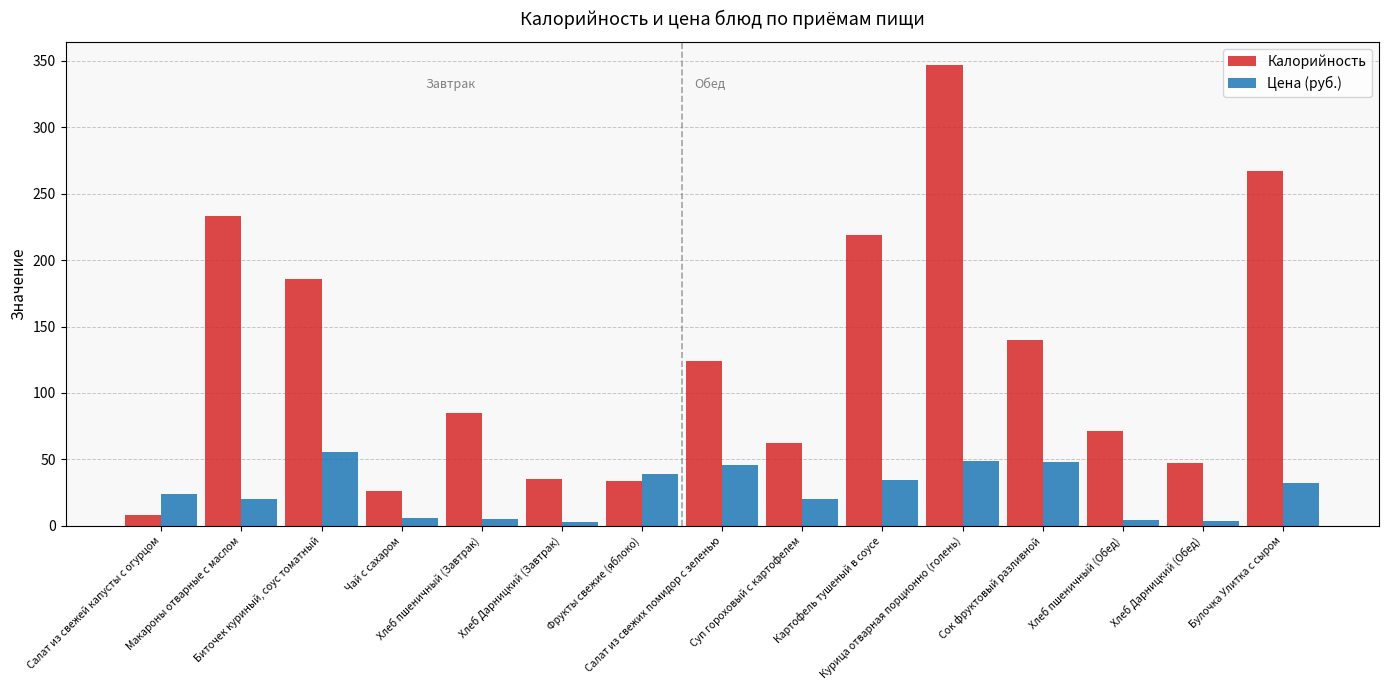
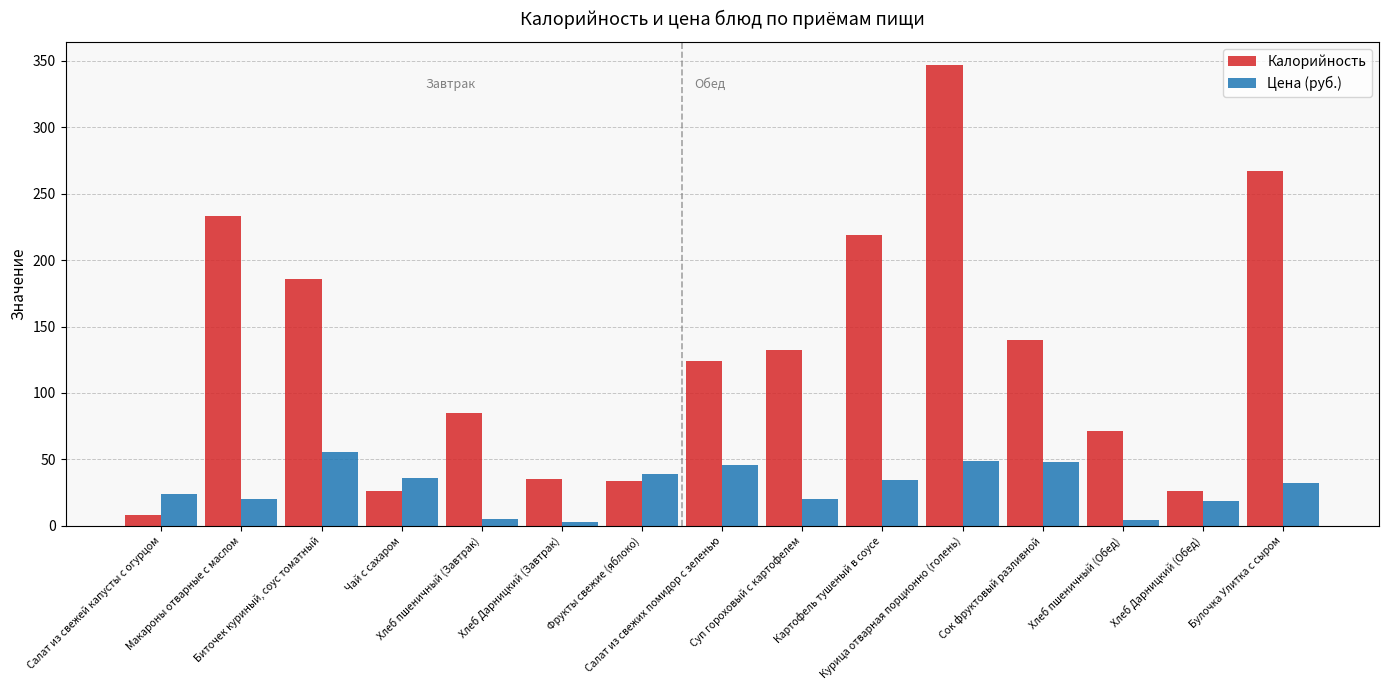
  {
    "Калорийность": {
      "Салат из свежей капусты с огурцом": 8,
      "Макароны отварные с маслом": 233,
      "Биточек куриный, соус томатный": 186,
      "Чай с сахаром": 26,
      "Хлеб пшеничный (Завтрак)": 85,
      "Хлеб Дарницкий (Завтрак)": 35,
      "Фрукты свежие (яблоко)": 34,
      "Салат из свежих помидор с зеленью": 124,
-     "Суп гороховый с картофелем": 62,
+     "Суп гороховый с картофелем": 132,
      "Картофель тушеный в соусе": 219,
      "Курица отварная порционно (голень)": 347,
      "Сок фруктовый разливной": 140,
      "Хлеб пшеничный (Обед)": 71,
-     "Хлеб Дарницкий (Обед)": 47,
+     "Хлеб Дарницкий (Обед)": 26,
      "Булочка Улитка с сыром": 267
    },
    "Цена (руб.)": {
      "Салат из свежей капусты с огурцом": 24,
      "Макароны отварные с маслом": 20,
      "Биточек куриный, соус томатный": 56,
-     "Чай с сахаром": 6,
+     "Чай с сахаром": 36,
      "Хлеб пшеничный (Завтрак)": 5,
      "Хлеб Дарницкий (Завтрак)": 3,
      "Фрукты свежие (яблоко)": 39,
      "Салат из свежих помидор с зеленью": 46,
      "Суп гороховый с картофелем": 20,
      "Картофель тушеный в соусе": 35,
      "Курица отварная порционно (голень)": 49,
      "Сок фруктовый разливной": 48,
      "Хлеб пшеничный (Обед)": 4,
-     "Хлеб Дарницкий (Обед)": 4,
+     "Хлеб Дарницкий (Обед)": 19,
      "Булочка Улитка с сыром": 32
    }
  }
